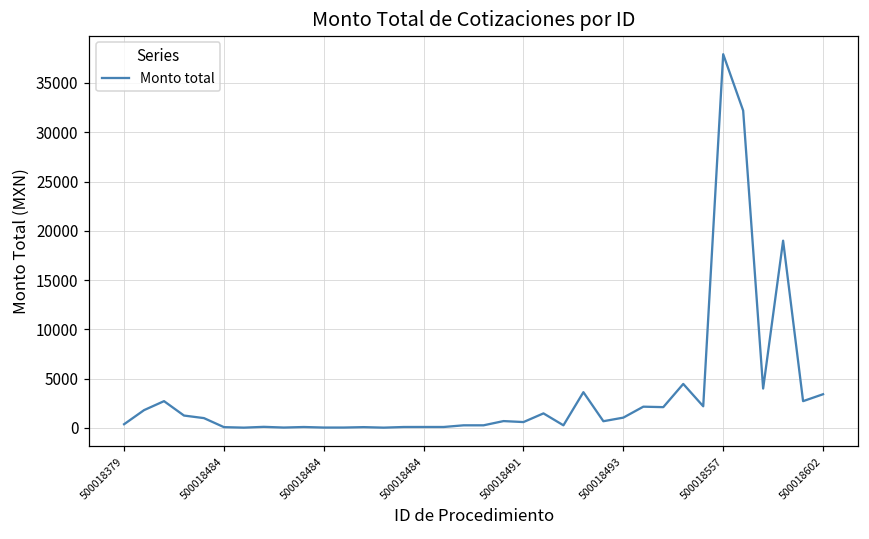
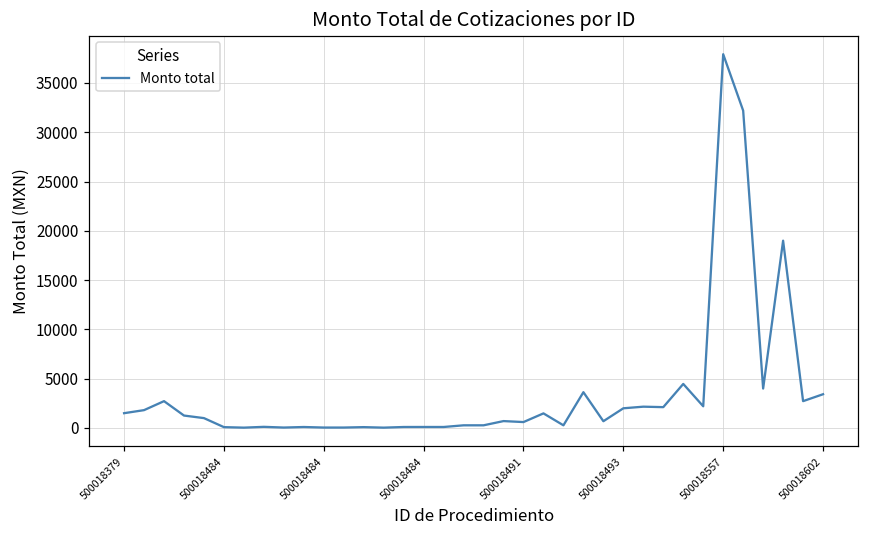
  {
-   "500018379": 0,
+   "500018379": 2000,
    "500018491": 1000,
-   "500018493": 1000,
+   "500018493": 2000,
    "500018557": 38000,
    "500018602": 3000
  }
